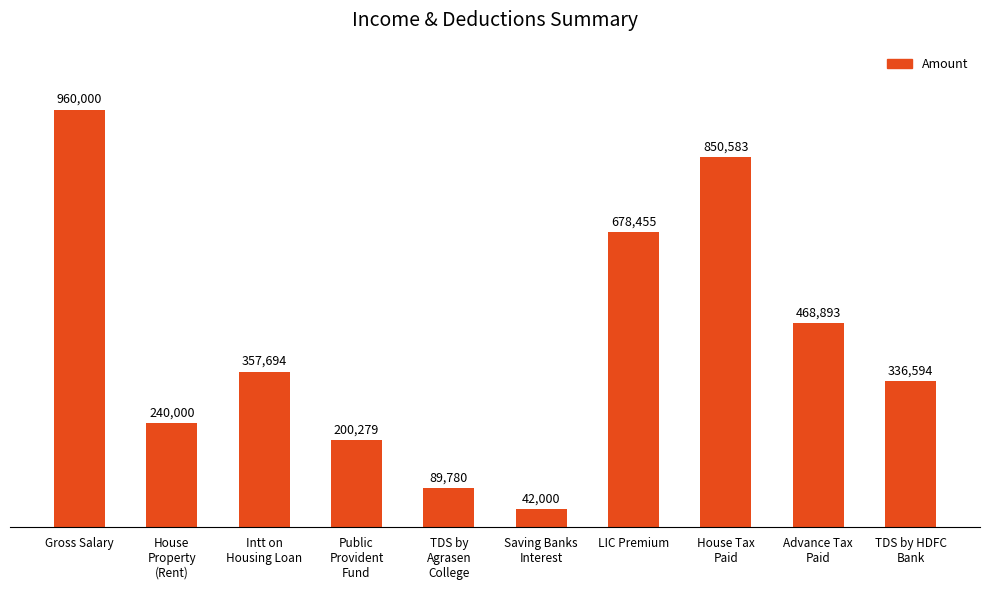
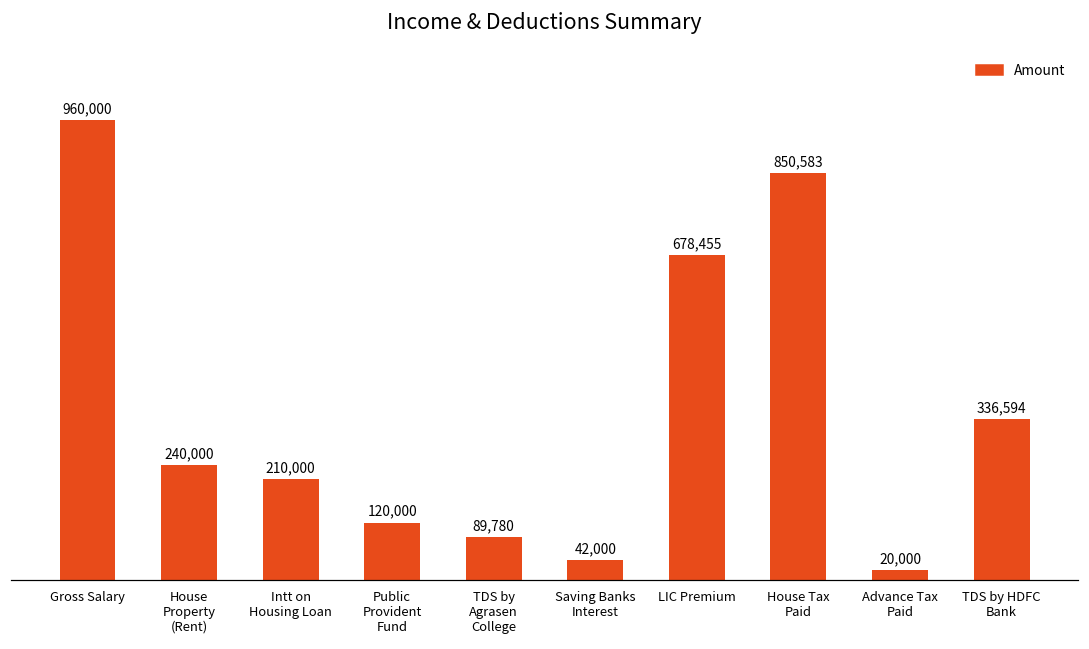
  {
    "Gross Salary": "960,000",
    "House Property (Rent)": "240,000",
-   "Intt on Housing Loan": "357,694",
-   "Public Provident Fund": "200,279",
+   "Intt on Housing Loan": "210,000",
+   "Public Provident Fund": "120,000",
    "TDS by Agrasen College": "89,780",
    "Saving Banks Interest": "42,000",
    "LIC Premium": "678,455",
    "House Tax Paid": "850,583",
-   "Advance Tax Paid": "468,893",
+   "Advance Tax Paid": "20,000",
    "TDS by HDFC Bank": "336,594"
  }
